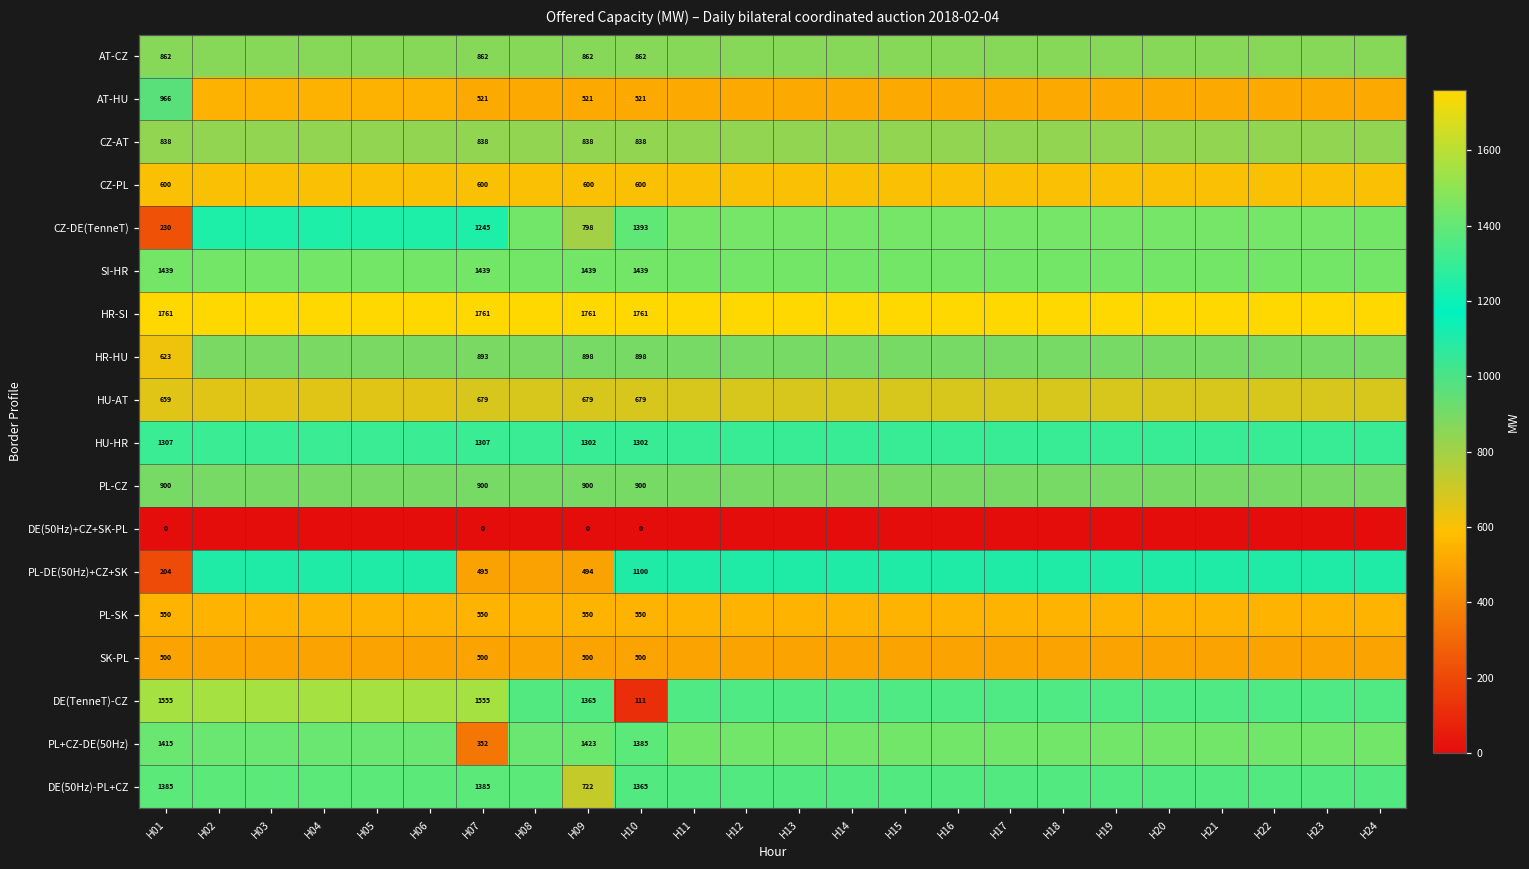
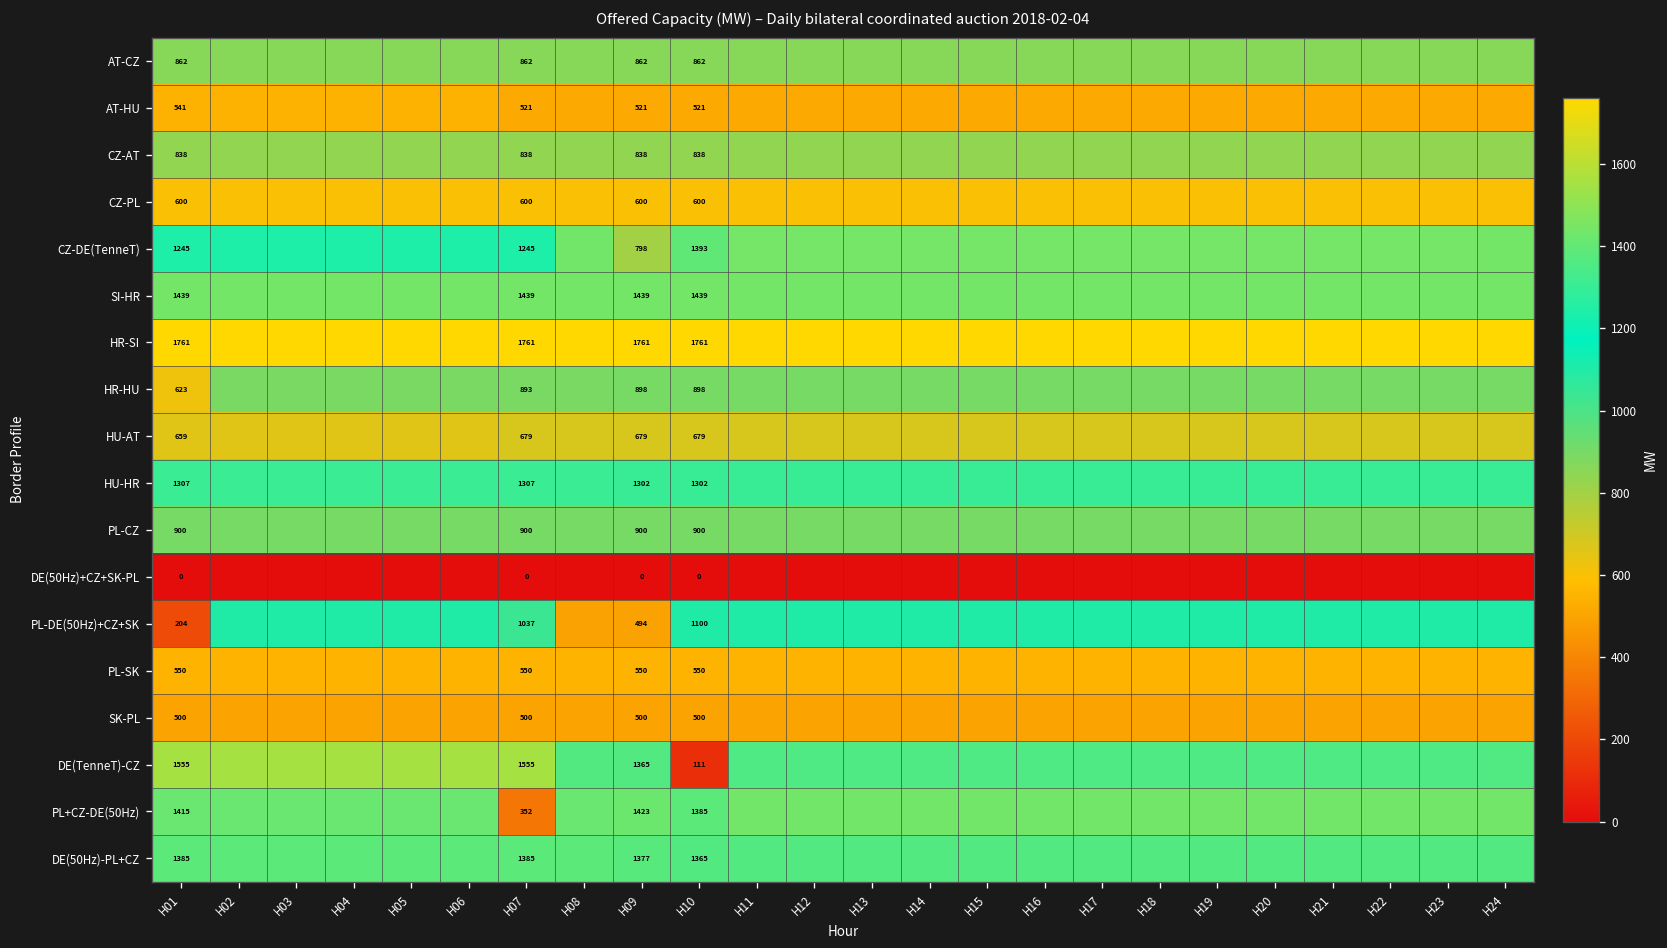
  {
    "AT-CZ": {
      "H01": 862,
      "H07": 862,
      "H09": 862,
      "H10": 862
    },
    "AT-HU": {
-     "H01": 966,
+     "H01": 541,
      "H07": 521,
      "H09": 521,
      "H10": 521
    },
    "CZ-AT": {
      "H01": 838,
      "H07": 838,
      "H09": 838,
      "H10": 838
    },
    "CZ-PL": {
      "H01": 600,
      "H07": 600,
      "H09": 600,
      "H10": 600
    },
    "CZ-DE(TenneT)": {
-     "H01": 230,
+     "H01": 1245,
      "H07": 1245,
      "H09": 798,
      "H10": 1393
    },
    "SI-HR": {
      "H01": 1439,
      "H07": 1439,
      "H09": 1439,
      "H10": 1439
    },
    "HR-SI": {
      "H01": 1761,
      "H07": 1761,
      "H09": 1761,
      "H10": 1761
    },
    "HR-HU": {
      "H01": 623,
      "H07": 893,
      "H09": 898,
      "H10": 898
    },
    "HU-AT": {
      "H01": 659,
      "H07": 679,
      "H09": 679,
      "H10": 679
    },
    "HU-HR": {
      "H01": 1307,
      "H07": 1307,
      "H09": 1302,
      "H10": 1302
    },
    "PL-CZ": {
      "H01": 900,
      "H07": 900,
      "H09": 900,
      "H10": 900
    },
    "DE(50Hz)+CZ+SK-PL": {
      "H01": 0,
      "H07": 0,
      "H09": 0,
      "H10": 0
    },
    "PL-DE(50Hz)+CZ+SK": {
      "H01": 204,
-     "H07": 495,
+     "H07": 1037,
      "H09": 494,
      "H10": 1100
    },
    "PL-SK": {
      "H01": 550,
      "H07": 550,
      "H09": 550,
      "H10": 550
    },
    "SK-PL": {
      "H01": 500,
      "H07": 500,
      "H09": 500,
      "H10": 500
    },
    "DE(TenneT)-CZ": {
      "H01": 1555,
      "H07": 1555,
      "H09": 1365,
      "H10": 111
    },
    "PL+CZ-DE(50Hz)": {
      "H01": 1415,
      "H07": 352,
      "H09": 1423,
      "H10": 1385
    },
    "DE(50Hz)-PL+CZ": {
      "H01": 1385,
      "H07": 1385,
-     "H09": 722,
+     "H09": 1377,
      "H10": 1365
    }
  }
